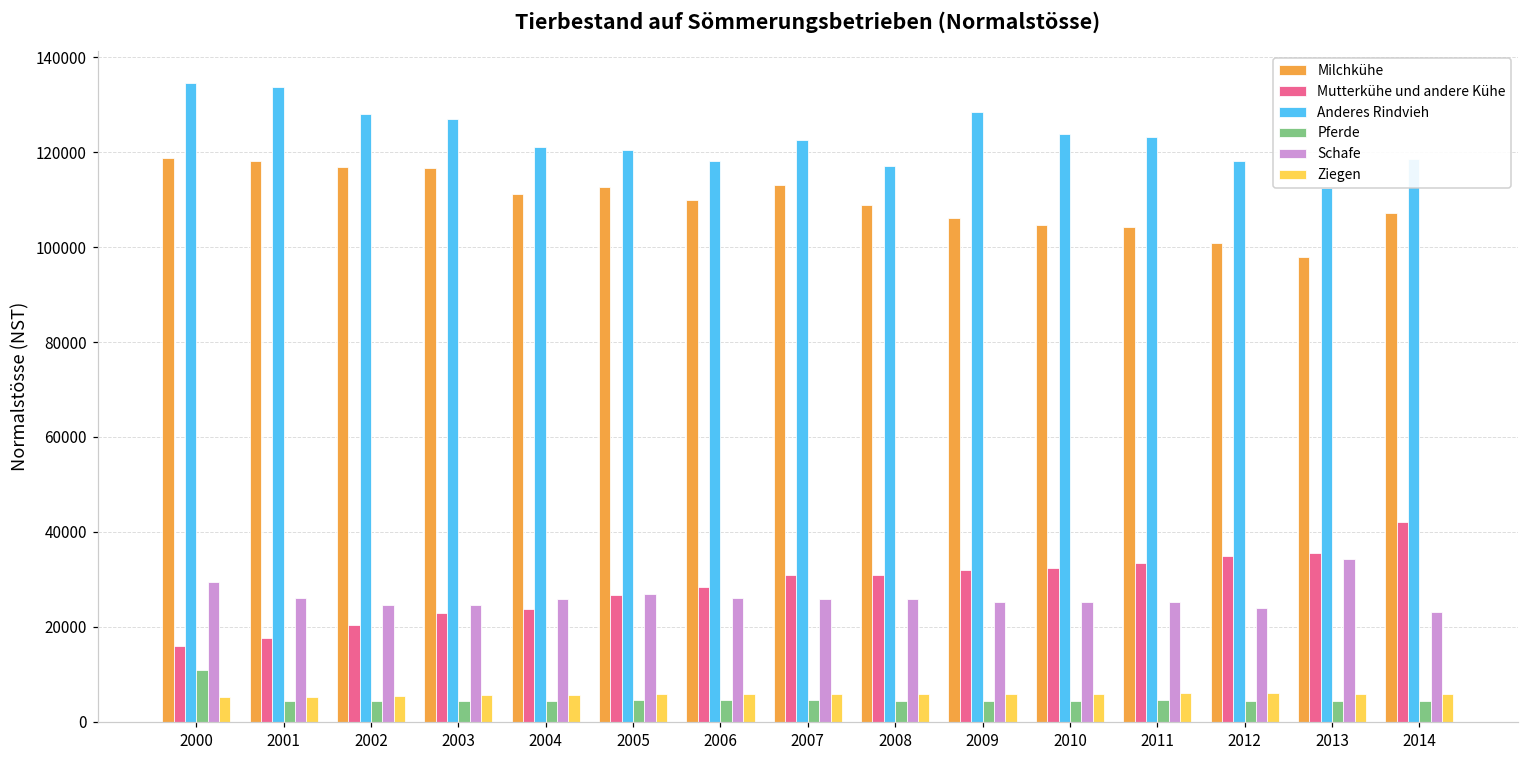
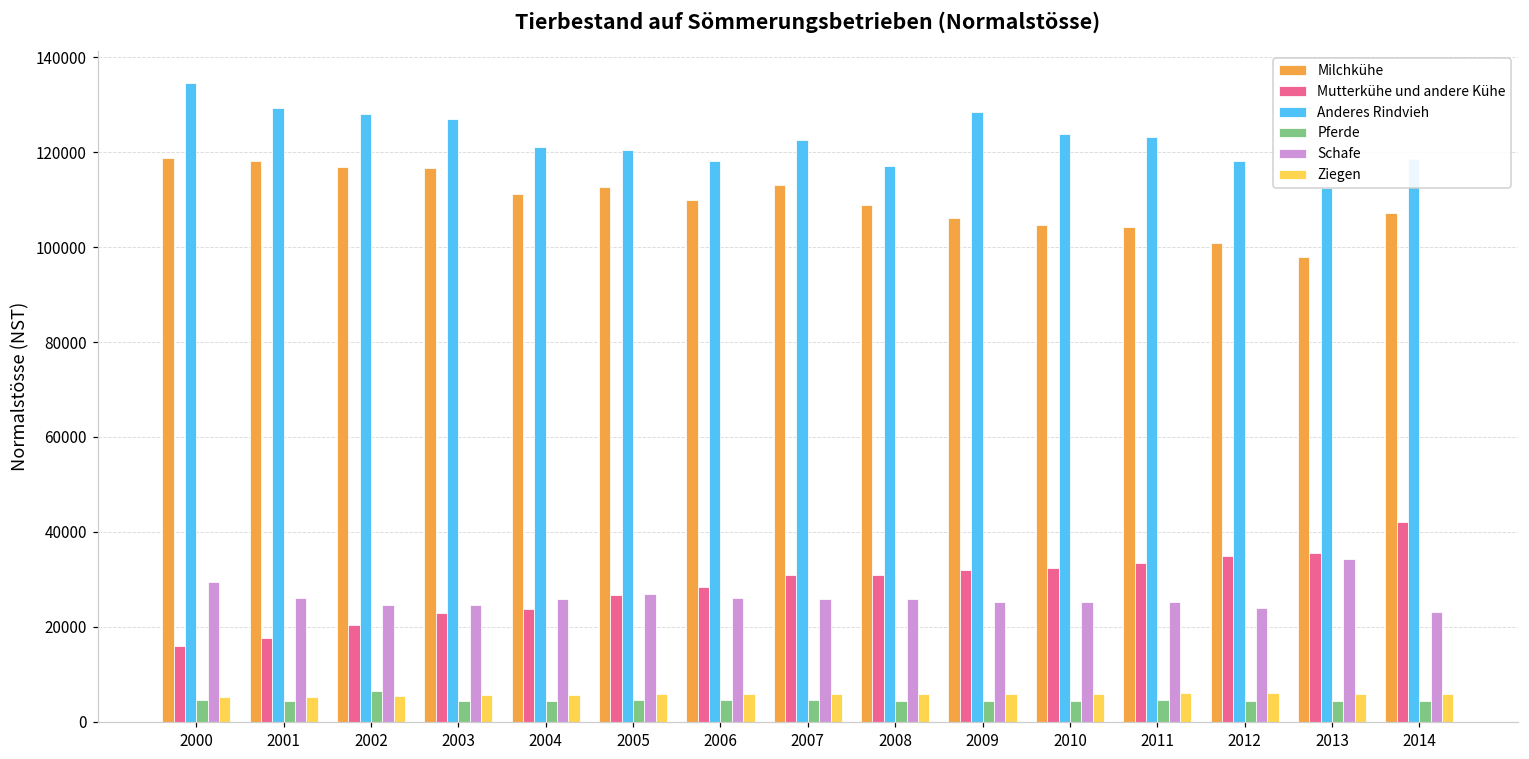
  {
    "Mutterkühe und andere Kühe": {
      "2000": 16000,
      "2001": 18000,
      "2002": 20000,
      "2003": 23000,
      "2004": 24000,
      "2005": 27000,
      "2006": 29000,
      "2007": 31000,
      "2008": 31000,
      "2009": 32000,
      "2010": 32000,
      "2011": 34000,
      "2012": 35000,
      "2013": 36000,
      "2014": 42000
    },
    "Anderes Rindvieh": {
      "2000": 134000,
-     "2001": 134000,
+     "2001": 129000,
      "2002": 128000,
      "2003": 127000,
      "2004": 121000,
      "2005": 120000,
      "2006": 118000,
      "2007": 123000,
      "2008": 117000,
      "2009": 128000,
      "2010": 124000,
      "2011": 123000,
      "2012": 118000
    },
    "Pferde": {
-     "2000": 11000,
+     "2000": 5000,
      "2001": 4000,
-     "2002": 4000,
+     "2002": 7000,
      "2003": 4000,
      "2004": 4000,
      "2005": 5000,
      "2006": 5000,
      "2007": 5000,
      "2008": 4000,
      "2009": 4000,
      "2010": 4000,
      "2011": 5000,
      "2012": 4000,
      "2013": 4000,
      "2014": 4000
    },
    "Schafe": {
      "2000": 29000,
      "2001": 26000,
      "2002": 25000,
      "2003": 25000,
      "2004": 26000,
      "2005": 27000,
      "2006": 26000,
      "2007": 26000,
      "2008": 26000,
      "2009": 25000,
      "2010": 25000,
      "2011": 25000,
      "2012": 24000,
      "2013": 34000,
      "2014": 23000
    }
  }
